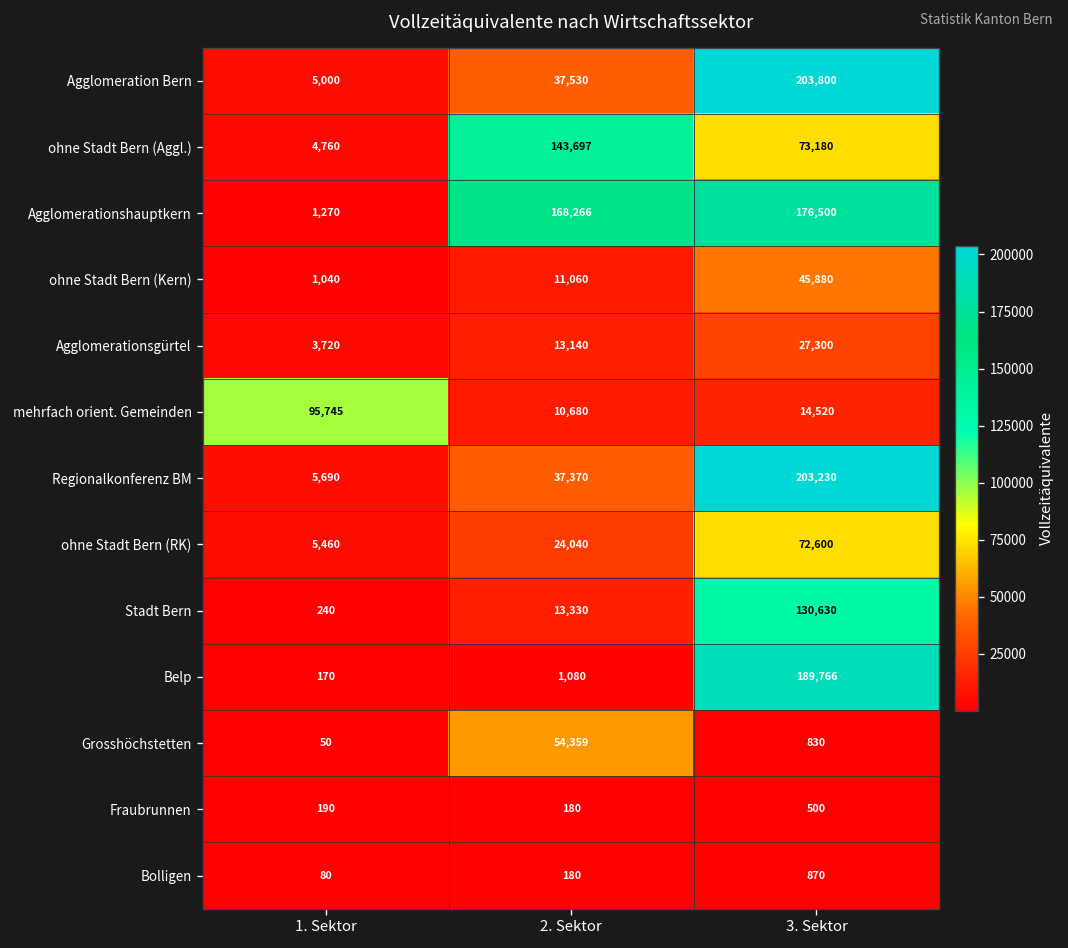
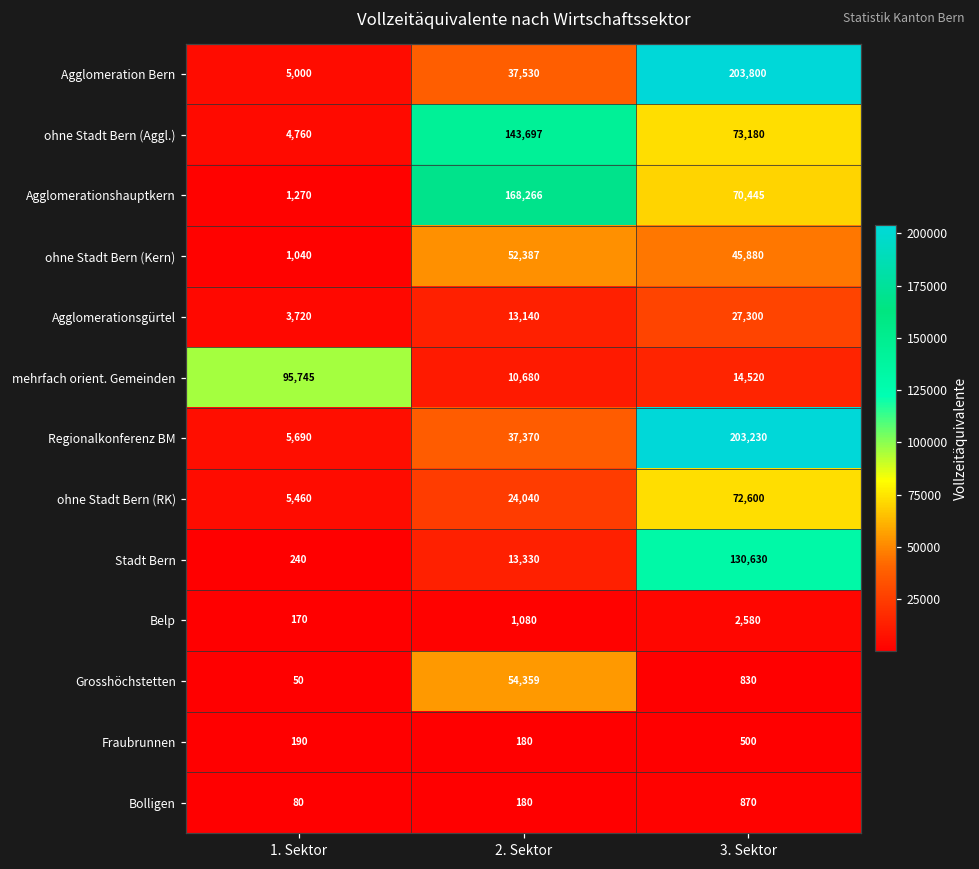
  {
    "Agglomeration Bern": {
      "1. Sektor": "5,000",
      "2. Sektor": "37,530",
      "3. Sektor": "203,800"
    },
    "ohne Stadt Bern (Aggl.)": {
      "1. Sektor": "4,760",
      "2. Sektor": "143,697",
      "3. Sektor": "73,180"
    },
    "Agglomerationshauptkern": {
      "1. Sektor": "1,270",
      "2. Sektor": "168,266",
-     "3. Sektor": "176,500"
+     "3. Sektor": "70,445"
    },
    "ohne Stadt Bern (Kern)": {
      "1. Sektor": "1,040",
-     "2. Sektor": "11,060",
+     "2. Sektor": "52,387",
      "3. Sektor": "45,880"
    },
    "Agglomerationsgürtel": {
      "1. Sektor": "3,720",
      "2. Sektor": "13,140",
      "3. Sektor": "27,300"
    },
    "mehrfach orient. Gemeinden": {
      "1. Sektor": "95,745",
      "2. Sektor": "10,680",
      "3. Sektor": "14,520"
    },
    "Regionalkonferenz BM": {
      "1. Sektor": "5,690",
      "2. Sektor": "37,370",
      "3. Sektor": "203,230"
    },
    "ohne Stadt Bern (RK)": {
      "1. Sektor": "5,460",
      "2. Sektor": "24,040",
      "3. Sektor": "72,600"
    },
    "Stadt Bern": {
      "1. Sektor": "240",
      "2. Sektor": "13,330",
      "3. Sektor": "130,630"
    },
    "Belp": {
      "1. Sektor": "170",
      "2. Sektor": "1,080",
-     "3. Sektor": "189,766"
+     "3. Sektor": "2,580"
    },
    "Grosshöchstetten": {
      "1. Sektor": "50",
      "2. Sektor": "54,359",
      "3. Sektor": "830"
    },
    "Fraubrunnen": {
      "1. Sektor": "190",
      "2. Sektor": "180",
      "3. Sektor": "500"
    },
    "Bolligen": {
      "1. Sektor": "80",
      "2. Sektor": "180",
      "3. Sektor": "870"
    }
  }
